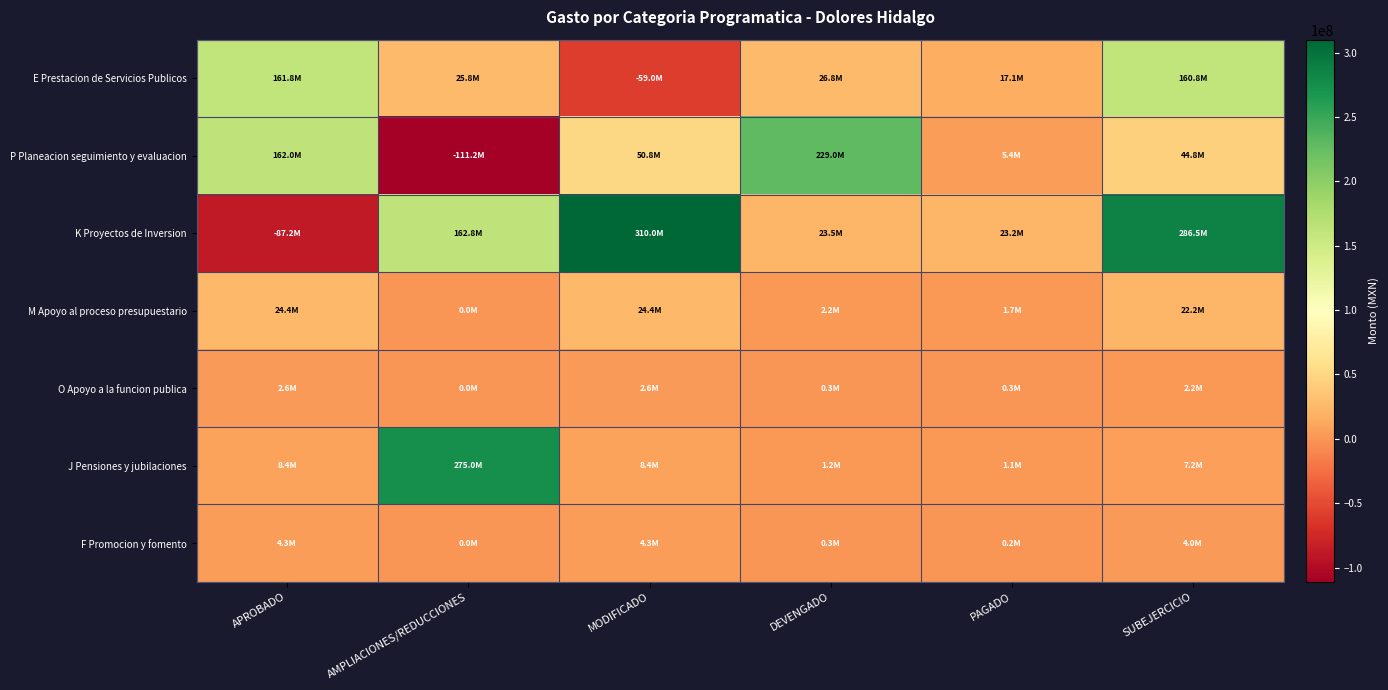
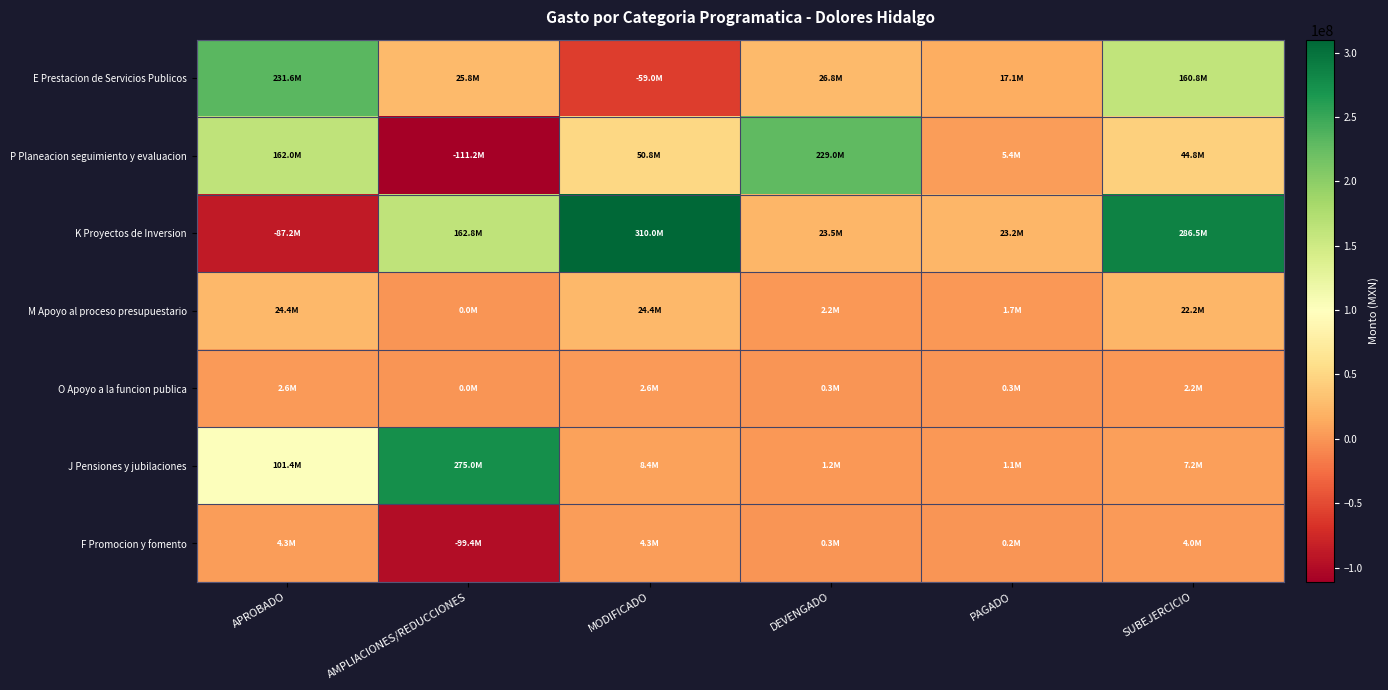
  {
    "E Prestacion de Servicios Publicos": {
-     "APROBADO": "161.8M",
+     "APROBADO": "231.6M",
      "AMPLIACIONES/REDUCCIONES": "25.8M",
      "MODIFICADO": "-59.0M",
      "DEVENGADO": "26.8M",
      "PAGADO": "17.1M",
      "SUBEJERCICIO": "160.8M"
    },
    "P Planeacion seguimiento y evaluacion": {
      "APROBADO": "162.0M",
      "AMPLIACIONES/REDUCCIONES": "-111.2M",
      "MODIFICADO": "50.8M",
      "DEVENGADO": "229.0M",
      "PAGADO": "5.4M",
      "SUBEJERCICIO": "44.8M"
    },
    "K Proyectos de Inversion": {
      "APROBADO": "-87.2M",
      "AMPLIACIONES/REDUCCIONES": "162.8M",
      "MODIFICADO": "310.0M",
      "DEVENGADO": "23.5M",
      "PAGADO": "23.2M",
      "SUBEJERCICIO": "286.5M"
    },
    "M Apoyo al proceso presupuestario": {
      "APROBADO": "24.4M",
      "AMPLIACIONES/REDUCCIONES": "0.0M",
      "MODIFICADO": "24.4M",
      "DEVENGADO": "2.2M",
      "PAGADO": "1.7M",
      "SUBEJERCICIO": "22.2M"
    },
    "O Apoyo a la funcion publica": {
      "APROBADO": "2.6M",
      "AMPLIACIONES/REDUCCIONES": "0.0M",
      "MODIFICADO": "2.6M",
      "DEVENGADO": "0.3M",
      "PAGADO": "0.3M",
      "SUBEJERCICIO": "2.2M"
    },
    "J Pensiones y jubilaciones": {
-     "APROBADO": "8.4M",
+     "APROBADO": "101.4M",
      "AMPLIACIONES/REDUCCIONES": "275.0M",
      "MODIFICADO": "8.4M",
      "DEVENGADO": "1.2M",
      "PAGADO": "1.1M",
      "SUBEJERCICIO": "7.2M"
    },
    "F Promocion y fomento": {
      "APROBADO": "4.3M",
-     "AMPLIACIONES/REDUCCIONES": "0.0M",
+     "AMPLIACIONES/REDUCCIONES": "-99.4M",
      "MODIFICADO": "4.3M",
      "DEVENGADO": "0.3M",
      "PAGADO": "0.2M",
      "SUBEJERCICIO": "4.0M"
    }
  }
